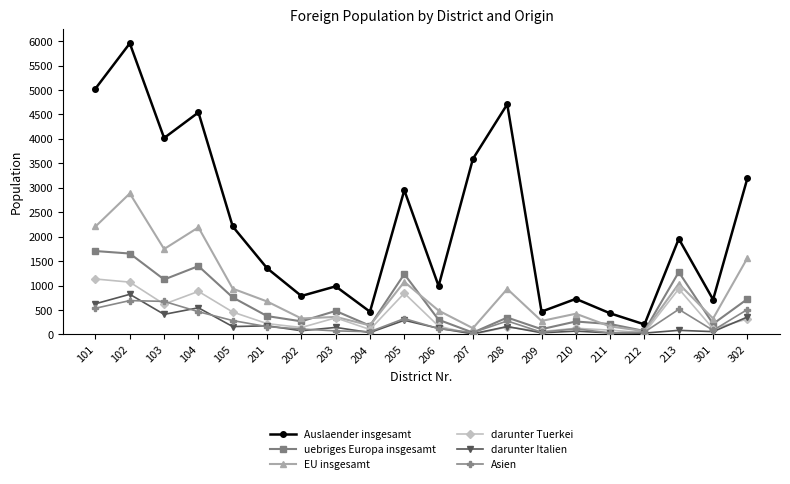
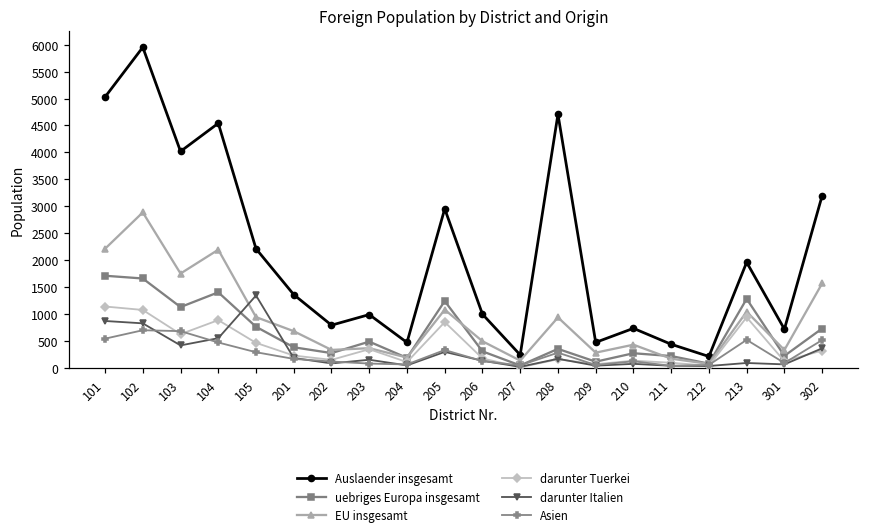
  {
    "Auslaender insgesamt": {
      "101": 5000,
      "102": 6000,
      "103": 4000,
      "104": 4500,
      "105": 2200,
      "201": 1400,
      "202": 800,
      "203": 1000,
      "204": 500,
      "205": 3000,
      "206": 1000,
-     "207": 3600,
+     "207": 200,
      "208": 4700,
      "209": 500,
      "210": 700,
      "211": 400,
      "212": 200,
      "213": 2000,
      "301": 700,
      "302": 3200
    },
    "darunter Italien": {
-     "101": 600,
+     "101": 900,
      "102": 800,
      "103": 400,
      "104": 500,
-     "105": 200,
+     "105": 1300,
      "203": 100,
      "213": 100
    }
  }
